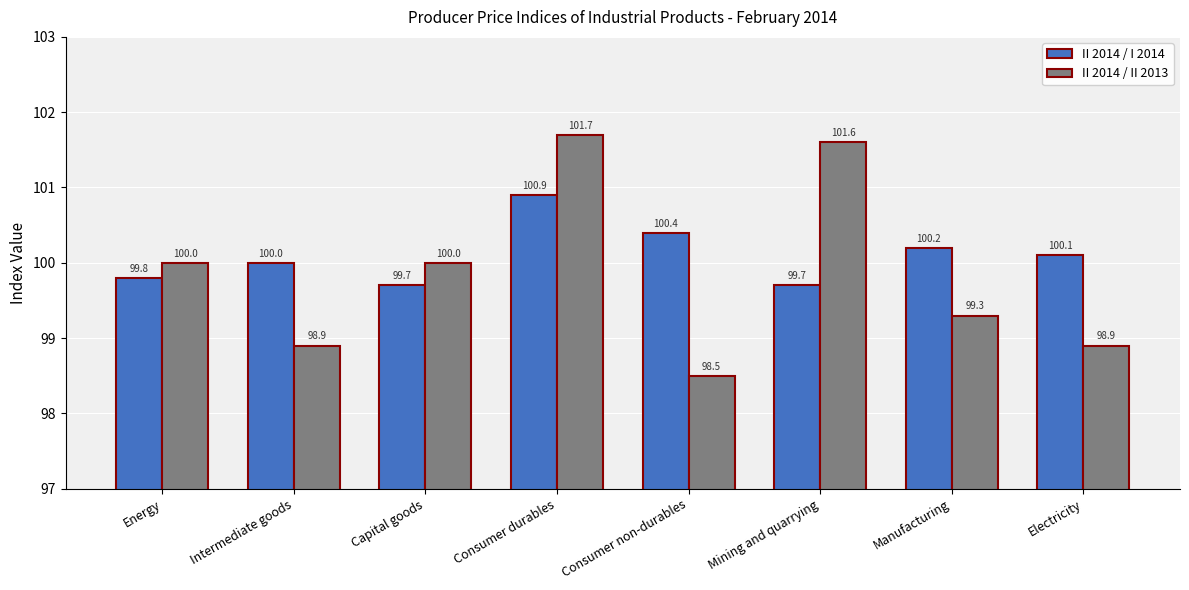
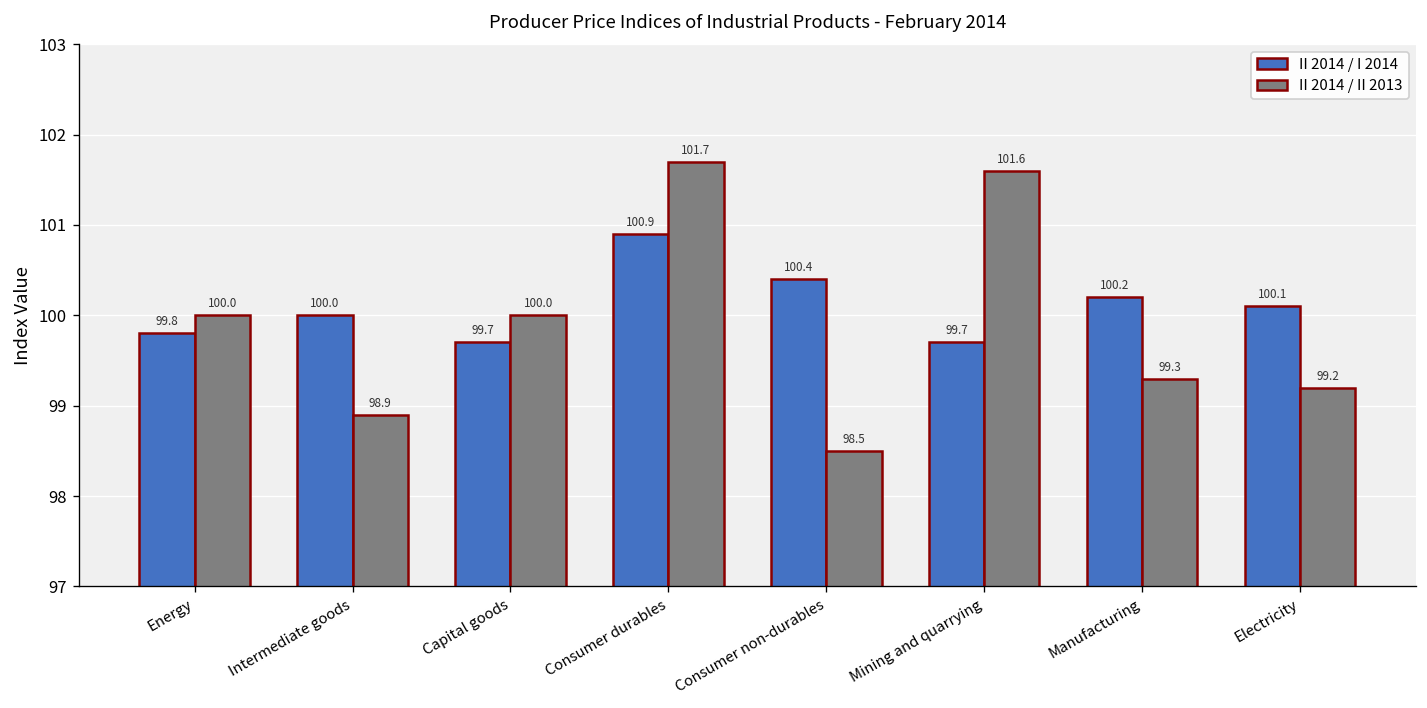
  {
    "II 2014 / I 2014": {
      "Energy": 99.8,
      "Intermediate goods": 100.0,
      "Capital goods": 99.7,
      "Consumer durables": 100.9,
      "Consumer non-durables": 100.4,
      "Mining and quarrying": 99.7,
      "Manufacturing": 100.2,
      "Electricity": 100.1
    },
    "II 2014 / II 2013": {
      "Energy": 100.0,
      "Intermediate goods": 98.9,
      "Capital goods": 100.0,
      "Consumer durables": 101.7,
      "Consumer non-durables": 98.5,
      "Mining and quarrying": 101.6,
      "Manufacturing": 99.3,
-     "Electricity": 98.9
+     "Electricity": 99.2
    }
  }
